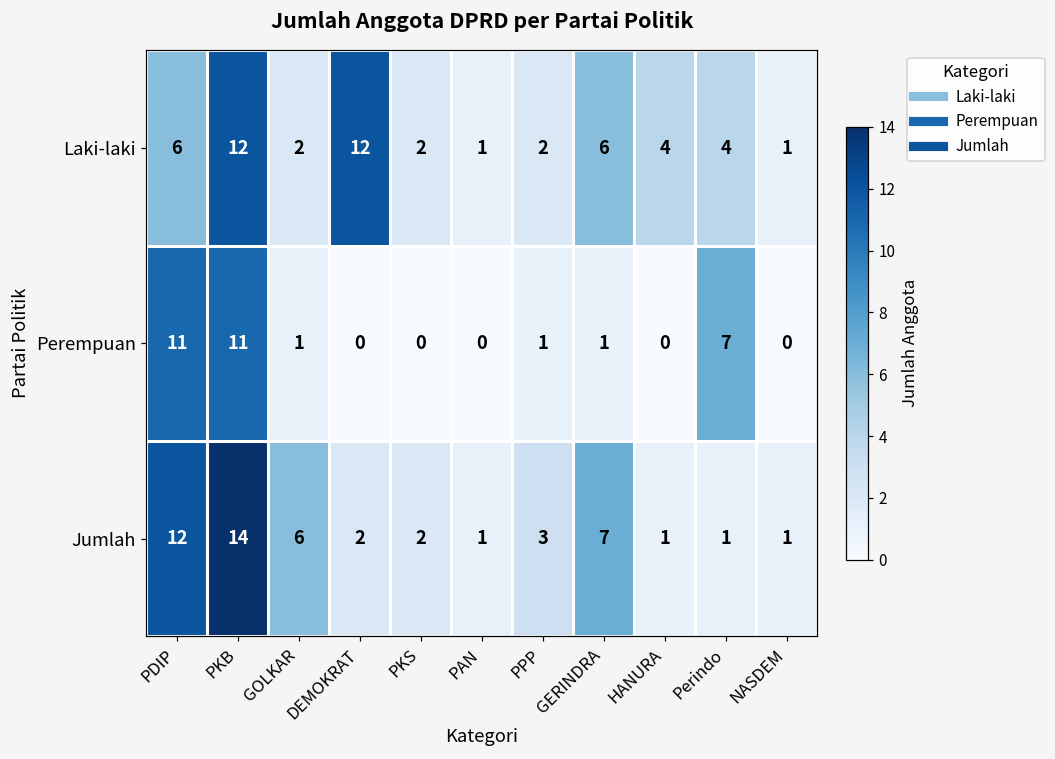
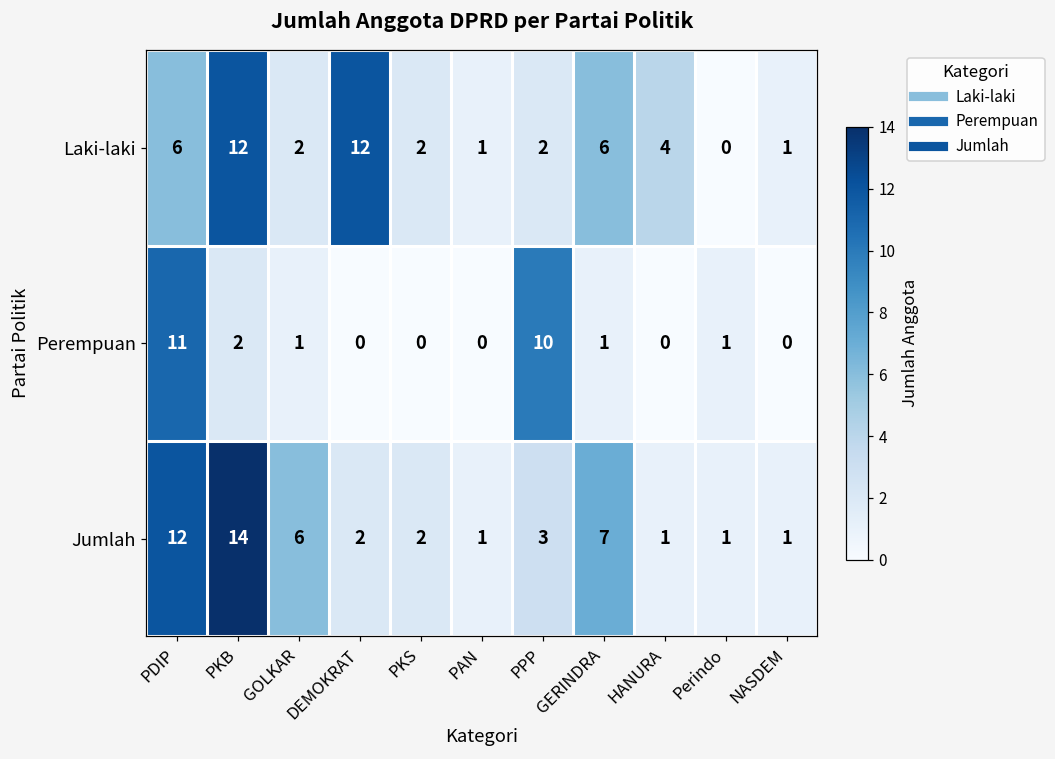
  {
    "Laki-laki": {
      "PDIP": 6,
      "PKB": 12,
      "GOLKAR": 2,
      "DEMOKRAT": 12,
      "PKS": 2,
      "PAN": 1,
      "PPP": 2,
      "GERINDRA": 6,
      "HANURA": 4,
-     "Perindo": 4,
+     "Perindo": 0,
      "NASDEM": 1
    },
    "Perempuan": {
      "PDIP": 11,
-     "PKB": 11,
+     "PKB": 2,
      "GOLKAR": 1,
      "DEMOKRAT": 0,
      "PKS": 0,
      "PAN": 0,
-     "PPP": 1,
+     "PPP": 10,
      "GERINDRA": 1,
      "HANURA": 0,
-     "Perindo": 7,
+     "Perindo": 1,
      "NASDEM": 0
    },
    "Jumlah": {
      "PDIP": 12,
      "PKB": 14,
      "GOLKAR": 6,
      "DEMOKRAT": 2,
      "PKS": 2,
      "PAN": 1,
      "PPP": 3,
      "GERINDRA": 7,
      "HANURA": 1,
      "Perindo": 1,
      "NASDEM": 1
    }
  }
